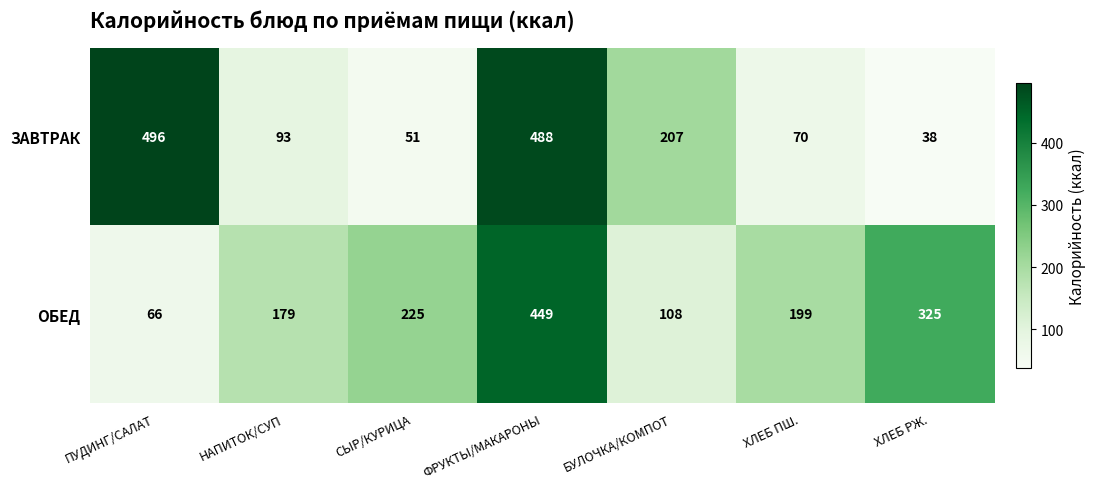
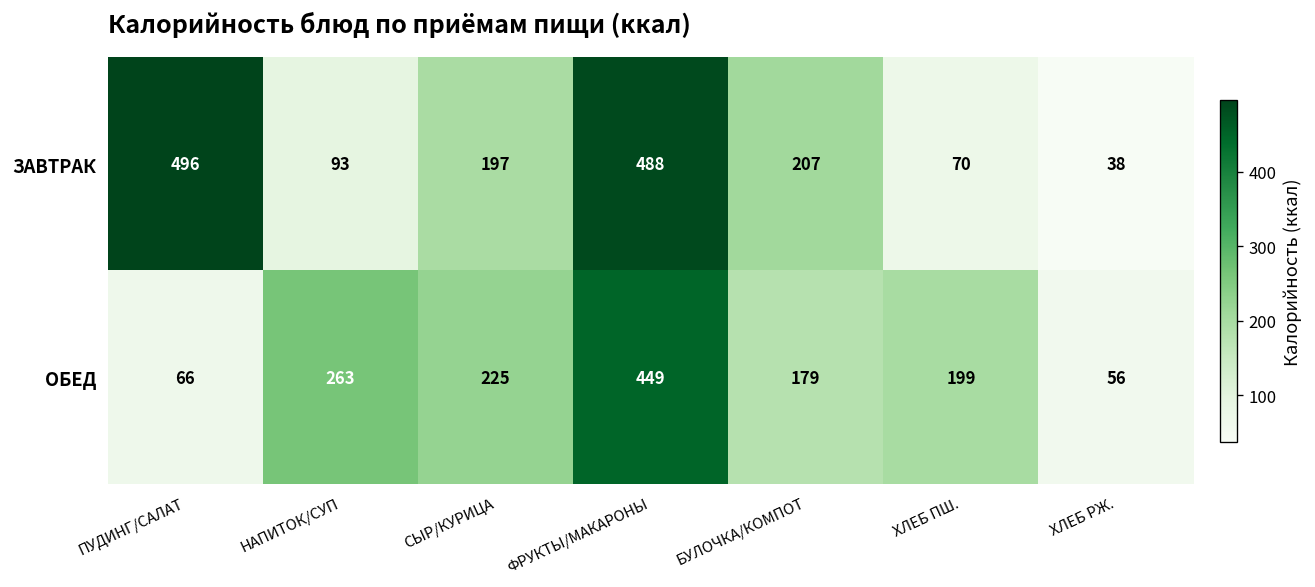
  {
    "ЗАВТРАК": {
      "ПУДИНГ/САЛАТ": 496,
      "НАПИТОК/СУП": 93,
-     "СЫР/КУРИЦА": 51,
+     "СЫР/КУРИЦА": 197,
      "ФРУКТЫ/МАКАРОНЫ": 488,
      "БУЛОЧКА/КОМПОТ": 207,
      "ХЛЕБ ПШ.": 70,
      "ХЛЕБ РЖ.": 38
    },
    "ОБЕД": {
      "ПУДИНГ/САЛАТ": 66,
-     "НАПИТОК/СУП": 179,
+     "НАПИТОК/СУП": 263,
      "СЫР/КУРИЦА": 225,
      "ФРУКТЫ/МАКАРОНЫ": 449,
-     "БУЛОЧКА/КОМПОТ": 108,
+     "БУЛОЧКА/КОМПОТ": 179,
      "ХЛЕБ ПШ.": 199,
-     "ХЛЕБ РЖ.": 325
+     "ХЛЕБ РЖ.": 56
    }
  }
